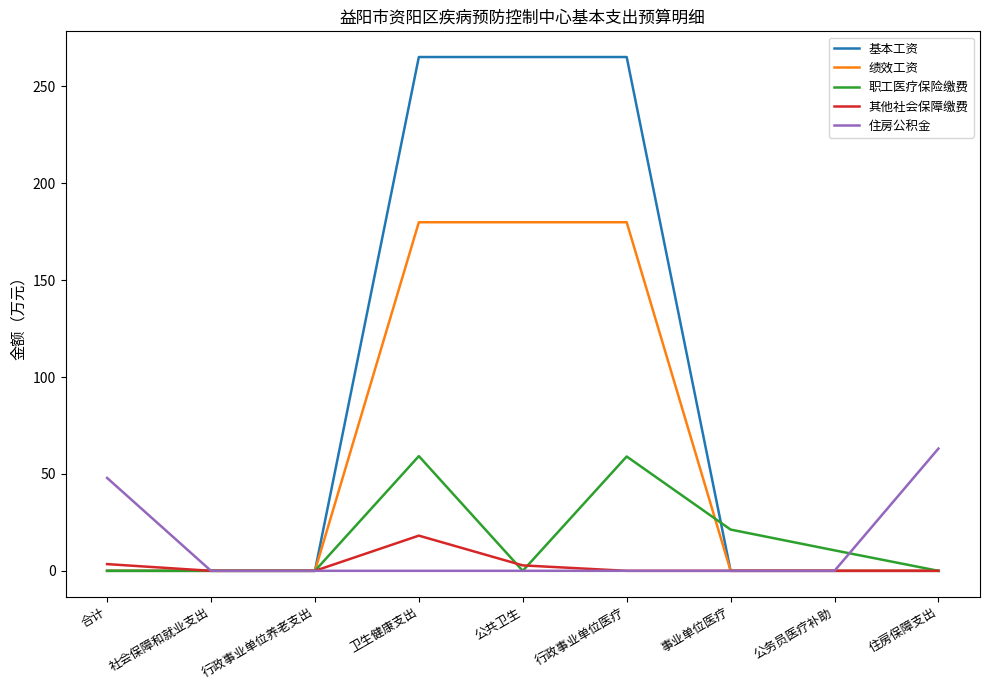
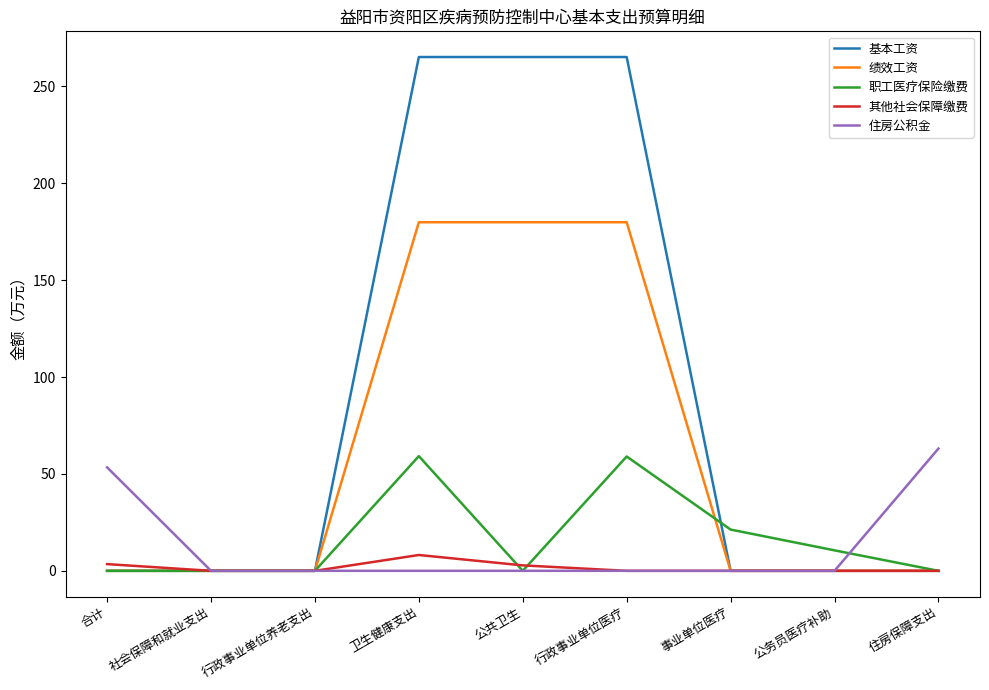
  {
    "基本工资": {
      "卫生健康支出": 265,
      "公共卫生": 265,
      "行政事业单位医疗": 265
    },
    "绩效工资": {
      "卫生健康支出": 180,
      "公共卫生": 180,
      "行政事业单位医疗": 180
    },
    "职工医疗保险缴费": {
      "卫生健康支出": 59,
      "行政事业单位医疗": 59,
      "事业单位医疗": 21,
      "公务员医疗补助": 11
    },
    "其他社会保障缴费": {
      "合计": 3,
-     "卫生健康支出": 18,
+     "卫生健康支出": 8,
      "公共卫生": 3
    },
    "住房公积金": {
-     "合计": 48,
+     "合计": 53,
      "卫生健康支出": 0,
      "住房保障支出": 63
    }
  }
